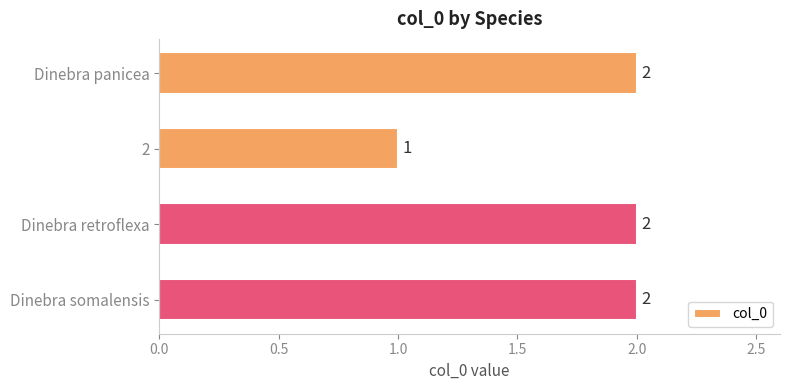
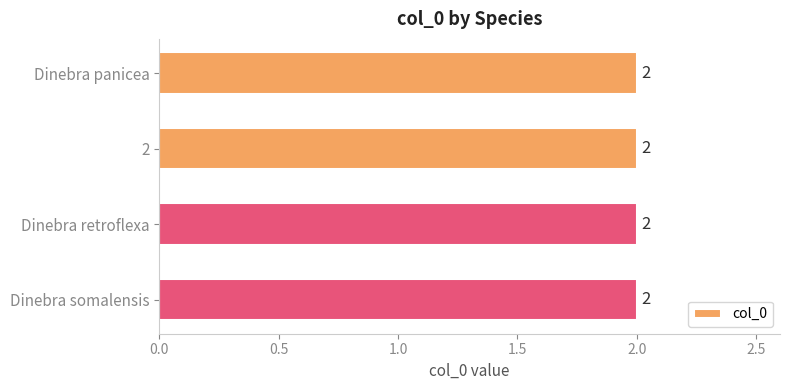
  {
    "Dinebra panicea": 2,
-   "2": 1,
+   "2": 2,
    "Dinebra retroflexa": 2,
    "Dinebra somalensis": 2
  }
